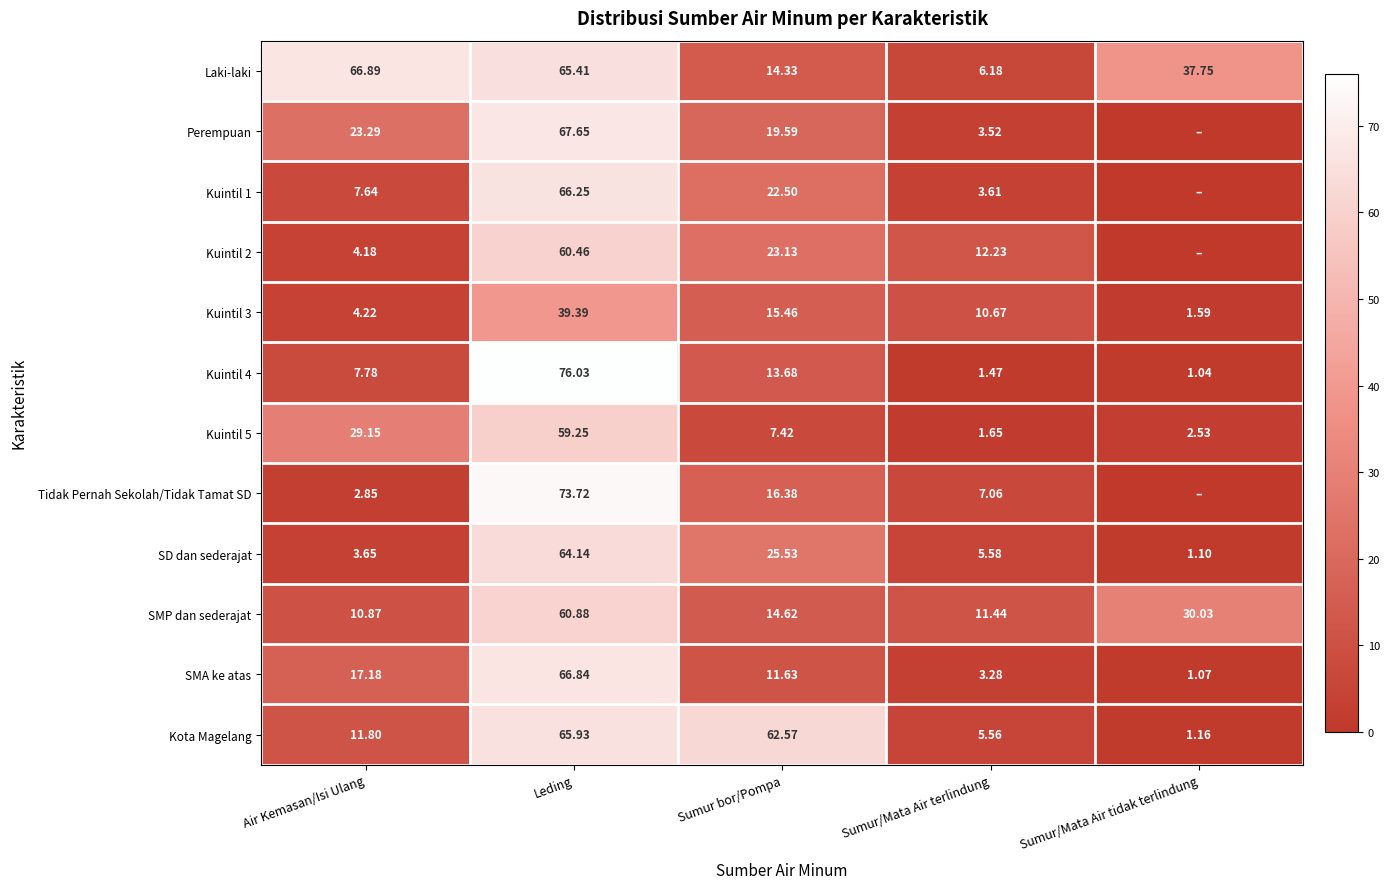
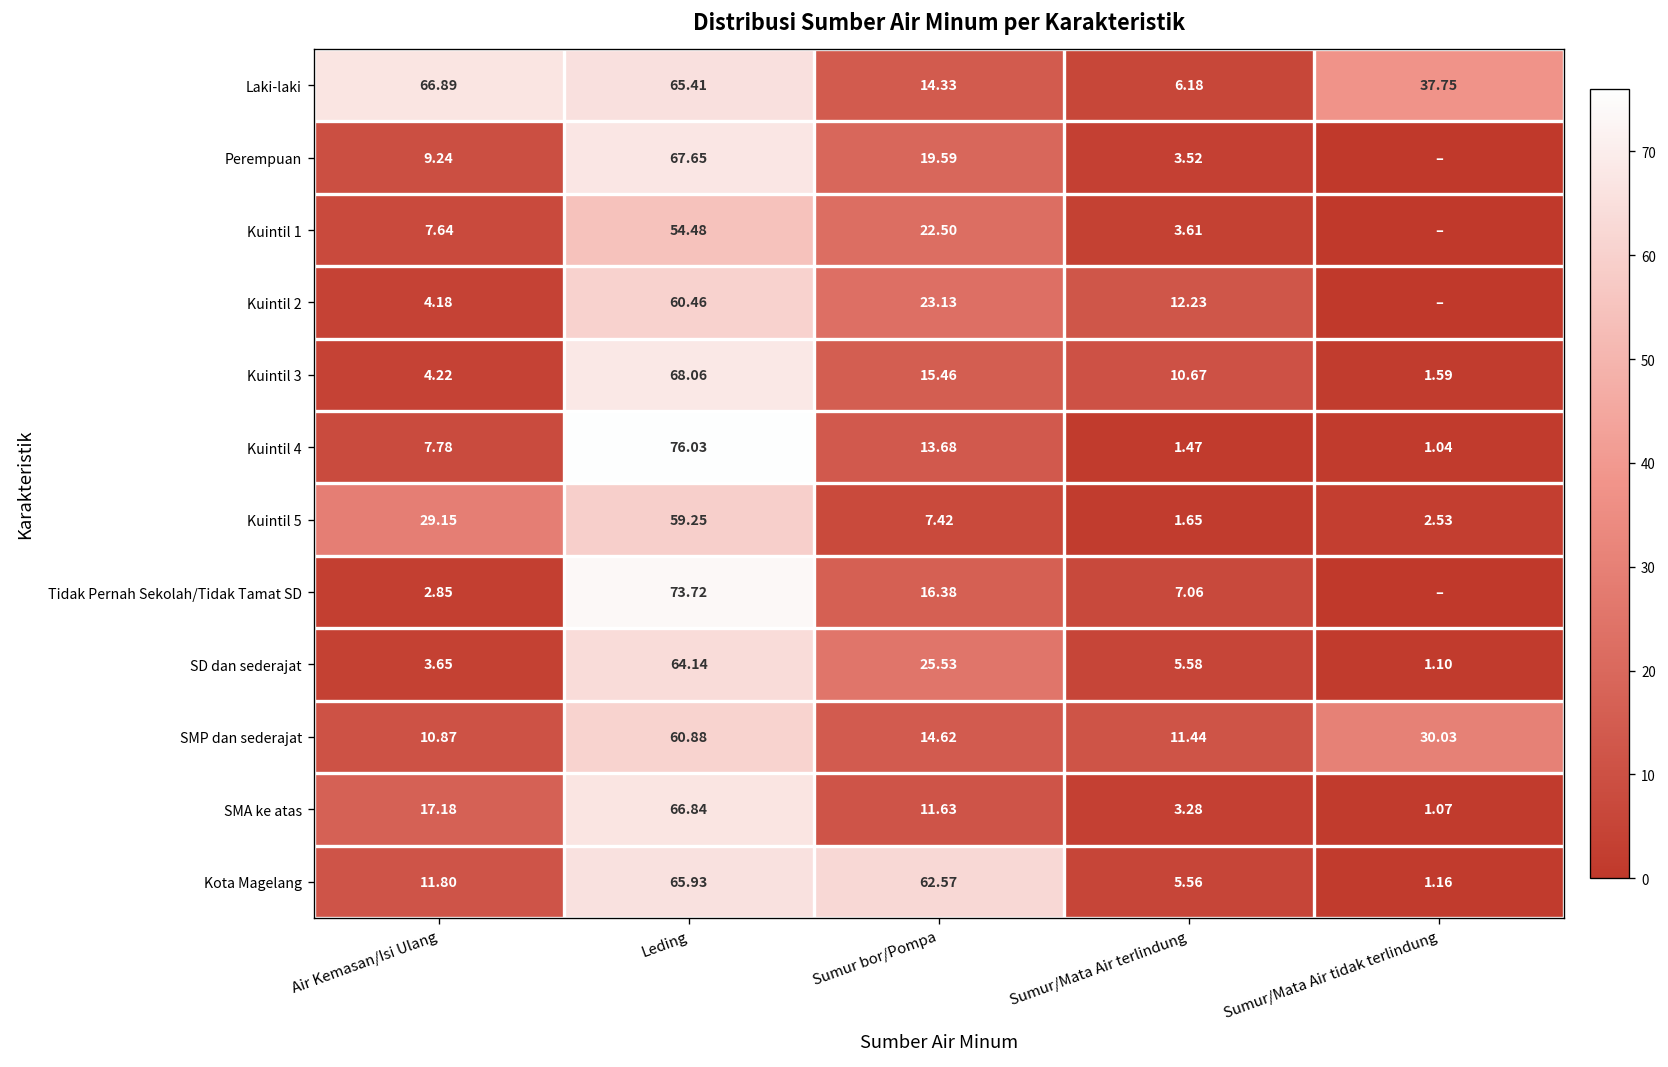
  {
    "Laki-laki": {
      "Air Kemasan/Isi Ulang": 66.89,
      "Leding": 65.41,
      "Sumur bor/Pompa": 14.33,
      "Sumur/Mata Air terlindung": 6.18,
      "Sumur/Mata Air tidak terlindung": 37.75
    },
    "Perempuan": {
-     "Air Kemasan/Isi Ulang": 23.29,
+     "Air Kemasan/Isi Ulang": 9.24,
      "Leding": 67.65,
      "Sumur bor/Pompa": 19.59,
      "Sumur/Mata Air terlindung": 3.52
    },
    "Kuintil 1": {
      "Air Kemasan/Isi Ulang": 7.64,
-     "Leding": 66.25,
+     "Leding": 54.48,
      "Sumur bor/Pompa": 22.50,
      "Sumur/Mata Air terlindung": 3.61
    },
    "Kuintil 2": {
      "Air Kemasan/Isi Ulang": 4.18,
      "Leding": 60.46,
      "Sumur bor/Pompa": 23.13,
      "Sumur/Mata Air terlindung": 12.23
    },
    "Kuintil 3": {
      "Air Kemasan/Isi Ulang": 4.22,
-     "Leding": 39.39,
+     "Leding": 68.06,
      "Sumur bor/Pompa": 15.46,
      "Sumur/Mata Air terlindung": 10.67,
      "Sumur/Mata Air tidak terlindung": 1.59
    },
    "Kuintil 4": {
      "Air Kemasan/Isi Ulang": 7.78,
      "Leding": 76.03,
      "Sumur bor/Pompa": 13.68,
      "Sumur/Mata Air terlindung": 1.47,
      "Sumur/Mata Air tidak terlindung": 1.04
    },
    "Kuintil 5": {
      "Air Kemasan/Isi Ulang": 29.15,
      "Leding": 59.25,
      "Sumur bor/Pompa": 7.42,
      "Sumur/Mata Air terlindung": 1.65,
      "Sumur/Mata Air tidak terlindung": 2.53
    },
    "Tidak Pernah Sekolah/Tidak Tamat SD": {
      "Air Kemasan/Isi Ulang": 2.85,
      "Leding": 73.72,
      "Sumur bor/Pompa": 16.38,
      "Sumur/Mata Air terlindung": 7.06
    },
    "SD dan sederajat": {
      "Air Kemasan/Isi Ulang": 3.65,
      "Leding": 64.14,
      "Sumur bor/Pompa": 25.53,
      "Sumur/Mata Air terlindung": 5.58,
      "Sumur/Mata Air tidak terlindung": 1.10
    },
    "SMP dan sederajat": {
      "Air Kemasan/Isi Ulang": 10.87,
      "Leding": 60.88,
      "Sumur bor/Pompa": 14.62,
      "Sumur/Mata Air terlindung": 11.44,
      "Sumur/Mata Air tidak terlindung": 30.03
    },
    "SMA ke atas": {
      "Air Kemasan/Isi Ulang": 17.18,
      "Leding": 66.84,
      "Sumur bor/Pompa": 11.63,
      "Sumur/Mata Air terlindung": 3.28,
      "Sumur/Mata Air tidak terlindung": 1.07
    },
    "Kota Magelang": {
      "Air Kemasan/Isi Ulang": 11.80,
      "Leding": 65.93,
      "Sumur bor/Pompa": 62.57,
      "Sumur/Mata Air terlindung": 5.56,
      "Sumur/Mata Air tidak terlindung": 1.16
    }
  }
